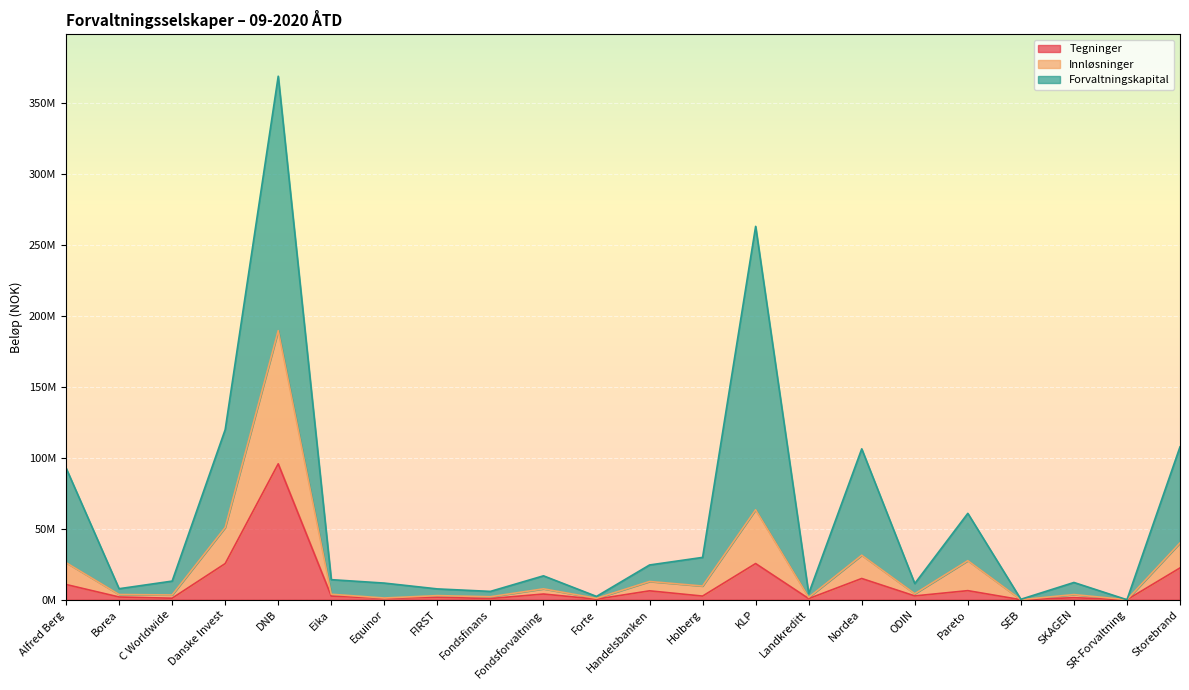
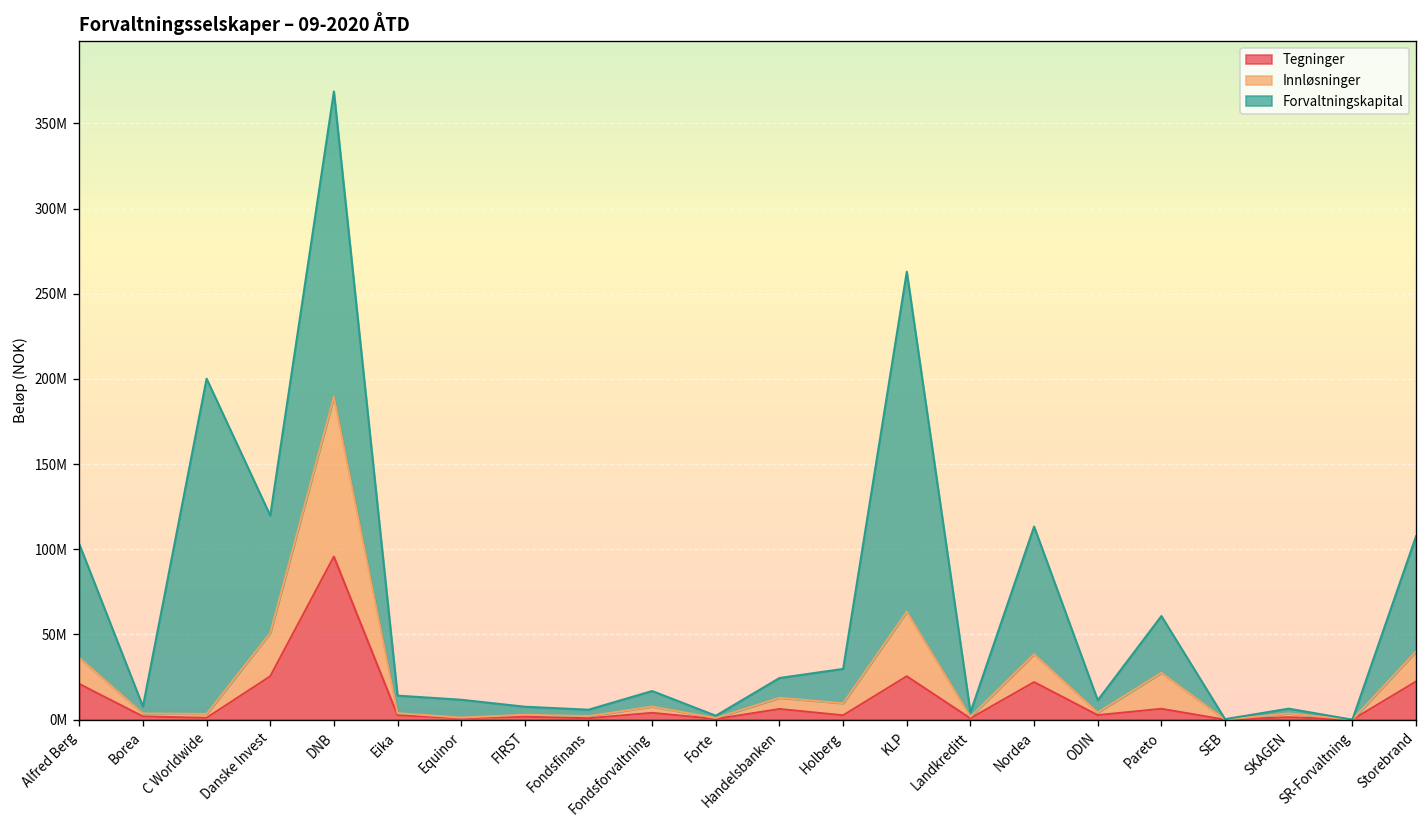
  {
    "Tegninger": {
-     "Alfred Berg": 11000000,
+     "Alfred Berg": 21000000,
      "C Worldwide": 1000000,
      "Danske Invest": 25000000,
      "DNB": 96000000,
      "Fondsforvaltning": 4000000,
      "Handelsbanken": 6000000,
      "Holberg": 3000000,
      "KLP": 25000000,
-     "Nordea": 15000000,
+     "Nordea": 22000000,
      "Pareto": 6000000,
      "SKAGEN": 1000000,
      "Storebrand": 22000000
    },
    "Innløsninger": {
      "Alfred Berg": 15000000,
      "C Worldwide": 2000000,
      "Danske Invest": 25000000,
      "DNB": 94000000,
      "Fondsforvaltning": 4000000,
      "Handelsbanken": 7000000,
      "Holberg": 7000000,
      "KLP": 38000000,
      "Nordea": 16000000,
      "Pareto": 21000000,
      "SKAGEN": 2000000,
      "Storebrand": 18000000
    },
    "Forvaltningskapital": {
      "Alfred Berg": 67000000,
      "Borea": 4000000,
-     "C Worldwide": 10000000,
+     "C Worldwide": 197000000,
      "Danske Invest": 69000000,
      "DNB": 179000000,
      "Eika": 10000000,
      "Equinor": 10000000,
      "FIRST": 5000000,
      "Fondsfinans": 4000000,
      "Fondsforvaltning": 9000000,
      "Handelsbanken": 12000000,
      "Holberg": 20000000,
      "KLP": 200000000,
      "Landkreditt": 3000000,
      "Nordea": 75000000,
      "ODIN": 7000000,
      "Pareto": 33000000,
-     "SKAGEN": 9000000,
+     "SKAGEN": 3000000,
      "Storebrand": 68000000
    }
  }
